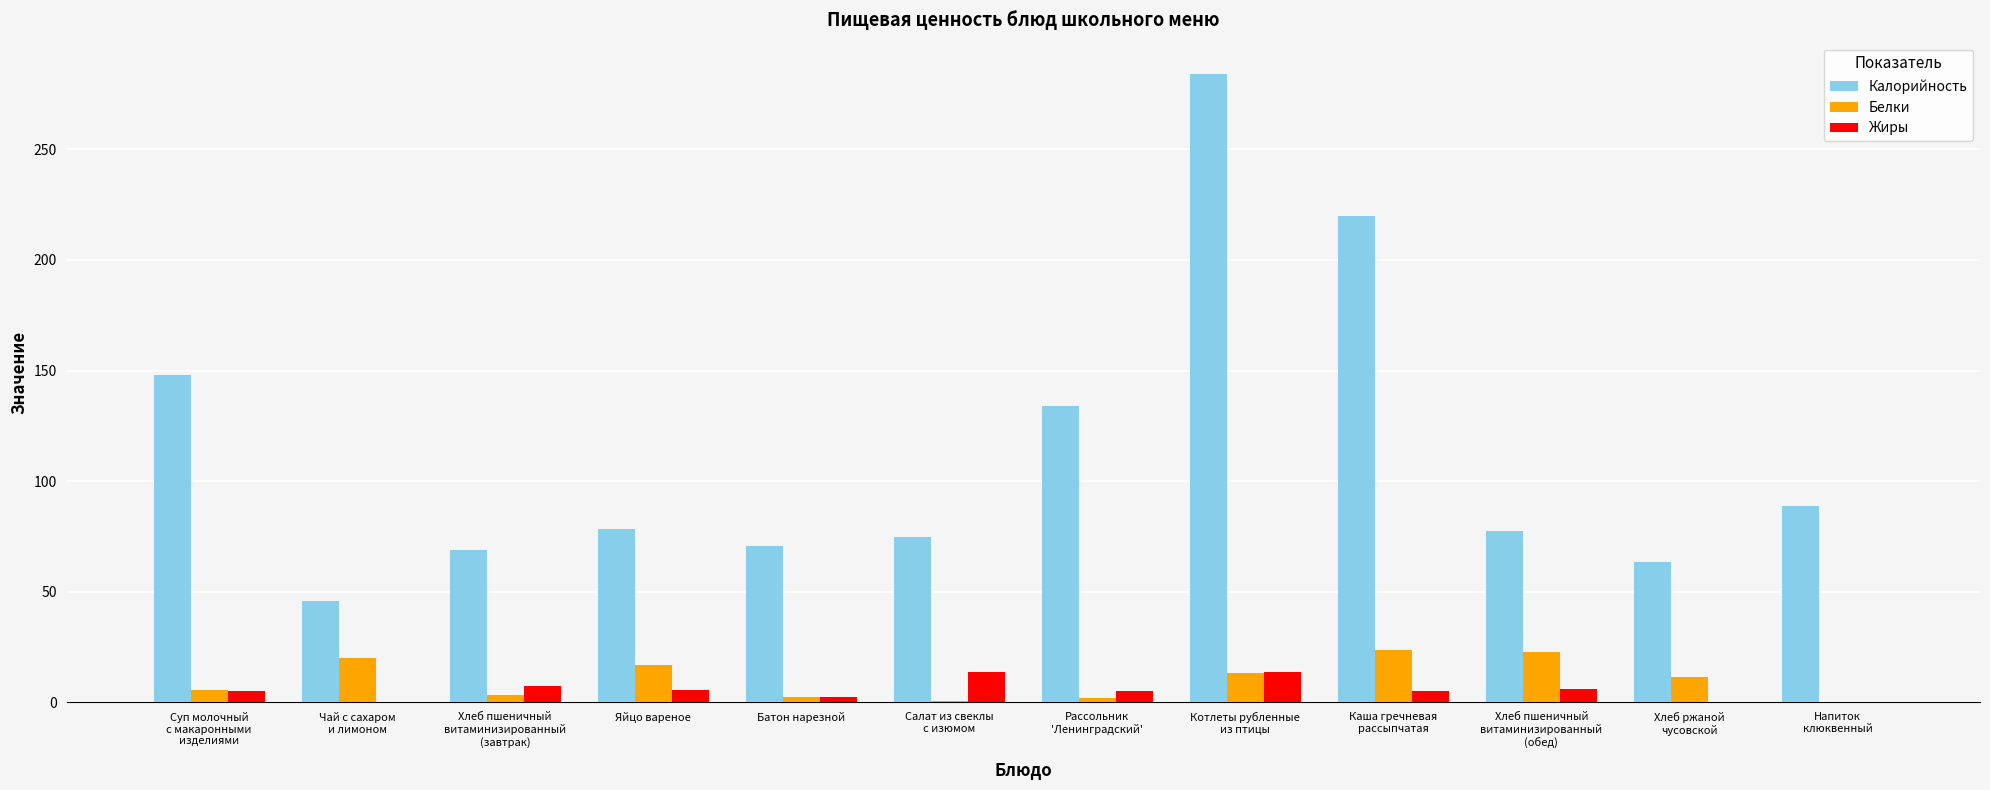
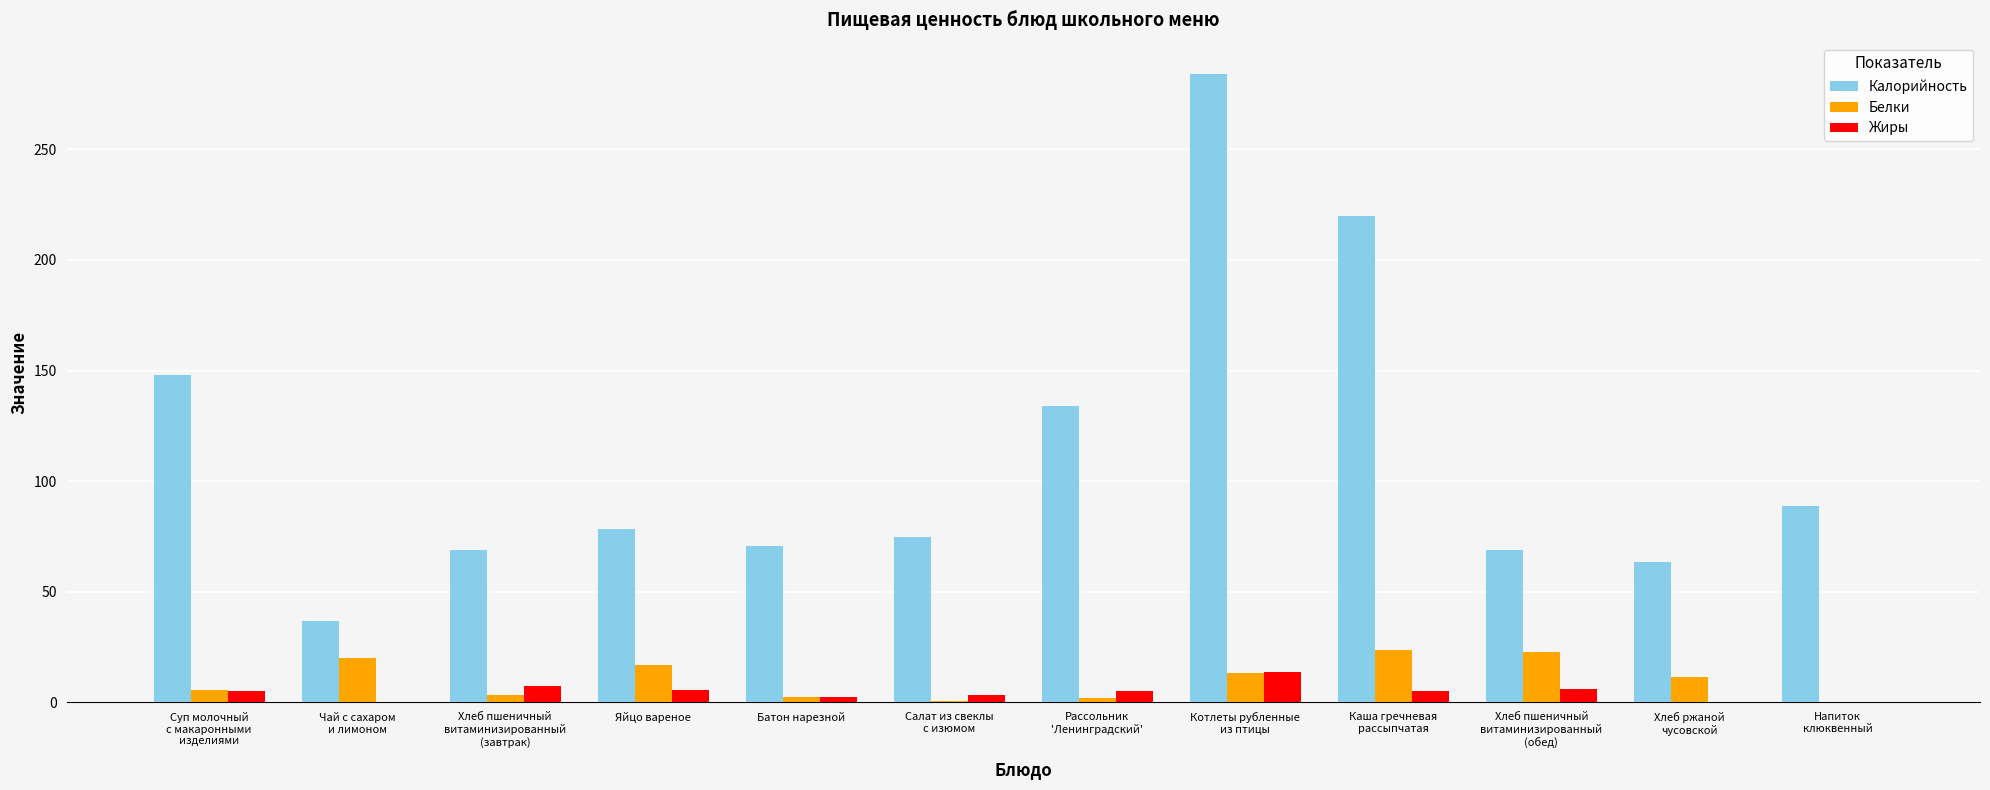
  {
    "Калорийность": {
      "Суп молочный с макаронными изделиями": 148,
-     "Чай с сахаром и лимоном": 46,
+     "Чай с сахаром и лимоном": 37,
      "Хлеб пшеничный витаминизированный (завтрак)": 69,
      "Яйцо вареное": 79,
      "Батон нарезной": 71,
      "Салат из свеклы с изюмом": 75,
      "Рассольник 'Ленинградский'": 134,
      "Котлеты рубленные из птицы": 284,
      "Каша гречневая рассыпчатая": 220,
-     "Хлеб пшеничный витаминизированный (обед)": 78,
+     "Хлеб пшеничный витаминизированный (обед)": 69,
      "Хлеб ржаной чусовской": 64,
      "Напиток клюквенный": 89
    },
    "Белки": {
      "Суп молочный с макаронными изделиями": 6,
      "Чай с сахаром и лимоном": 20,
      "Хлеб пшеничный витаминизированный (завтрак)": 3,
      "Яйцо вареное": 17,
      "Батон нарезной": 2,
      "Рассольник 'Ленинградский'": 2,
      "Котлеты рубленные из птицы": 14,
      "Каша гречневая рассыпчатая": 24,
      "Хлеб пшеничный витаминизированный (обед)": 23,
      "Хлеб ржаной чусовской": 12
    },
    "Жиры": {
      "Суп молочный с макаронными изделиями": 5,
      "Чай с сахаром и лимоном": 0,
      "Хлеб пшеничный витаминизированный (завтрак)": 8,
      "Яйцо вареное": 6,
      "Батон нарезной": 3,
-     "Салат из свеклы с изюмом": 14,
+     "Салат из свеклы с изюмом": 4,
      "Рассольник 'Ленинградский'": 5,
      "Котлеты рубленные из птицы": 14,
      "Каша гречневая рассыпчатая": 5,
      "Хлеб пшеничный витаминизированный (обед)": 6,
      "Напиток клюквенный": 0
    }
  }
